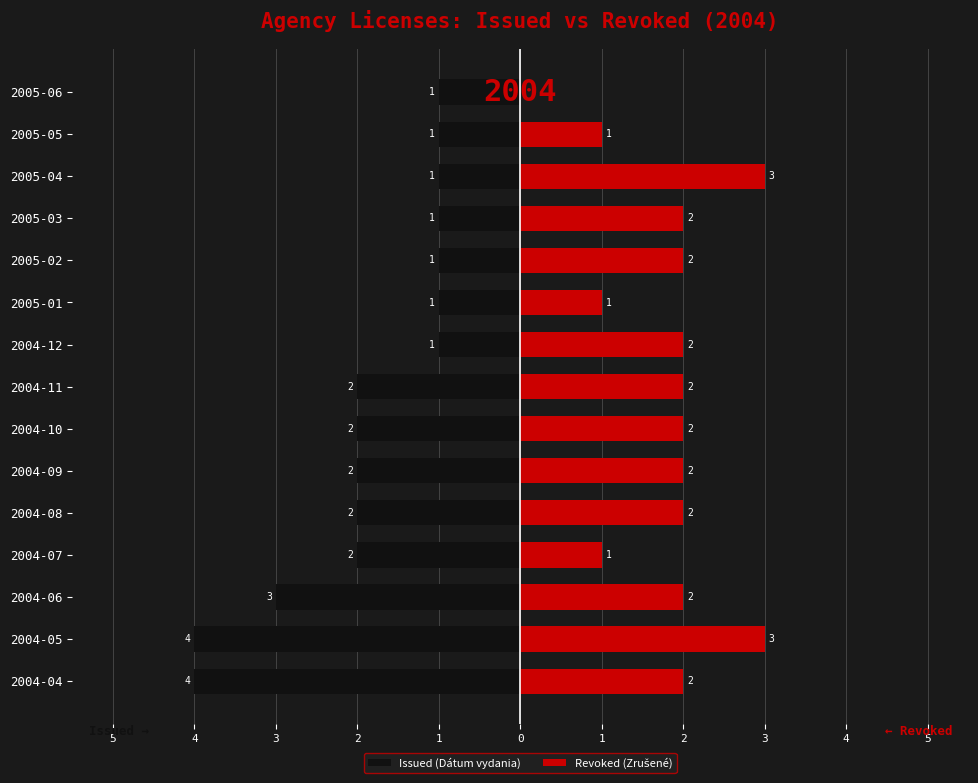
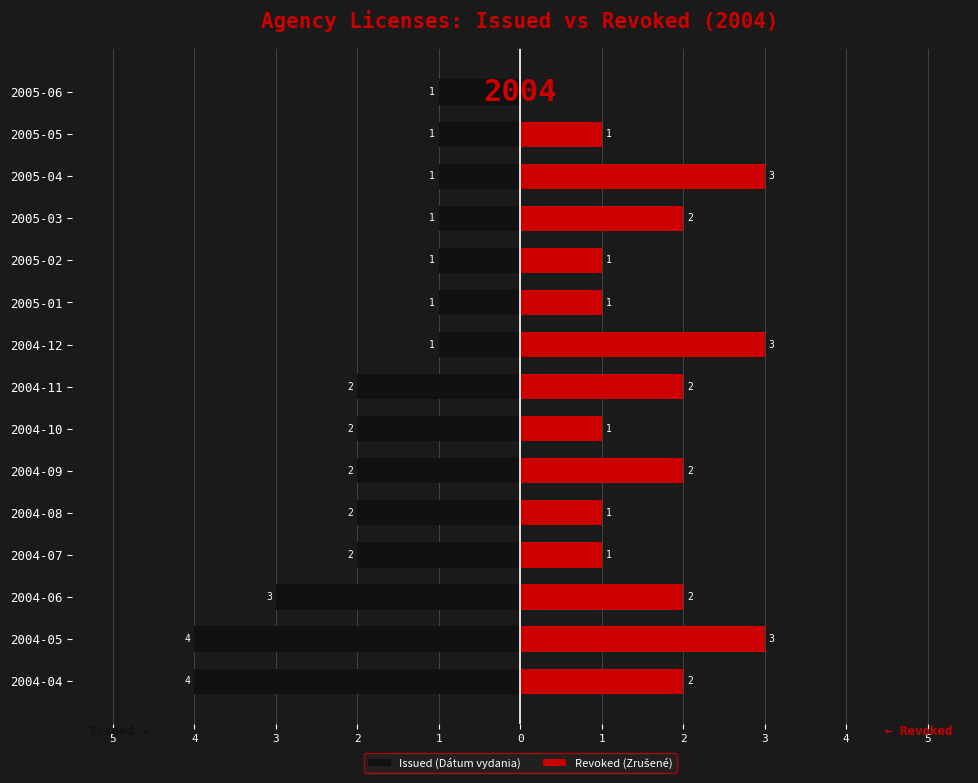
  {
    "Revoked (Zrušené)": {
      "2005-05": 1,
      "2005-04": 3,
      "2005-03": 2,
-     "2005-02": 2,
+     "2005-02": 1,
      "2005-01": 1,
-     "2004-12": 2,
+     "2004-12": 3,
      "2004-11": 2,
-     "2004-10": 2,
+     "2004-10": 1,
      "2004-09": 2,
-     "2004-08": 2,
+     "2004-08": 1,
      "2004-07": 1,
      "2004-06": 2,
      "2004-05": 3,
      "2004-04": 2
    }
  }
